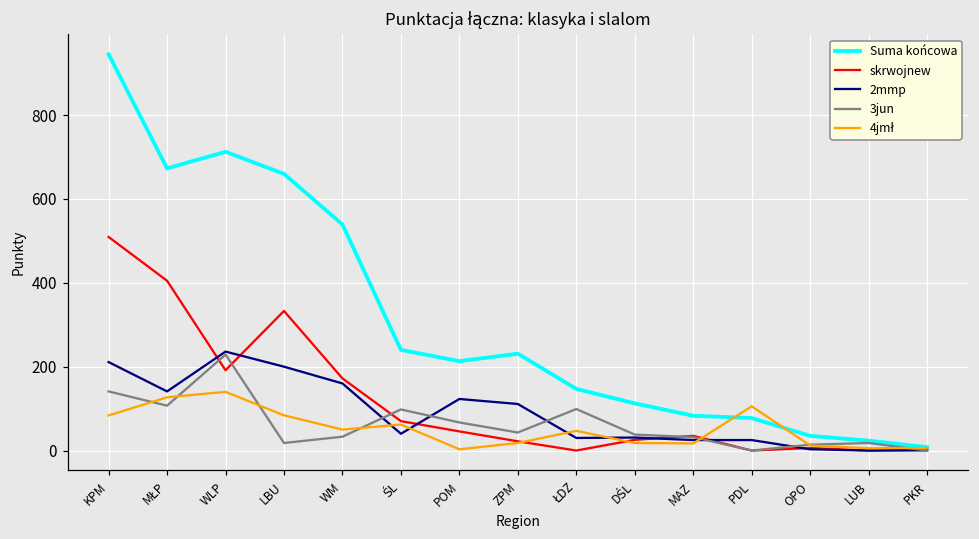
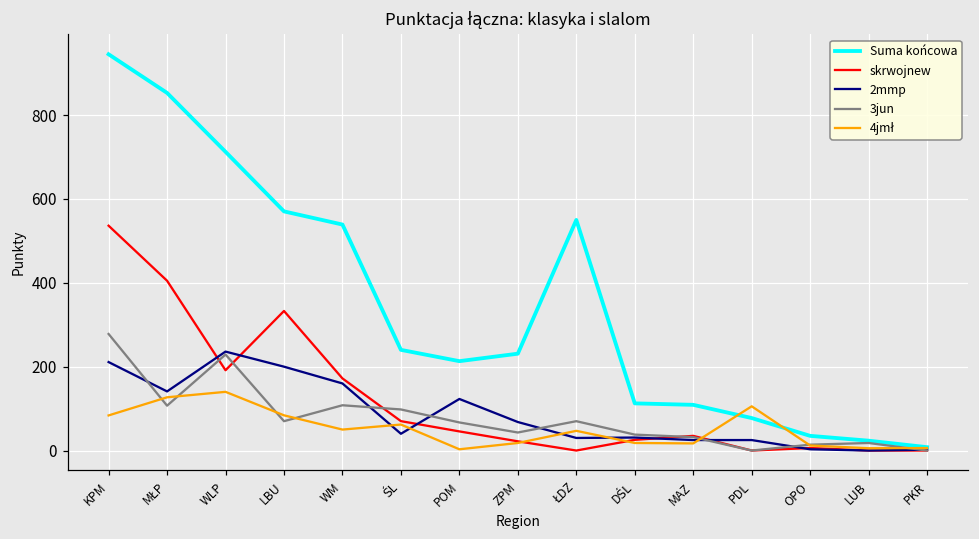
  {
    "Suma końcowa": {
      "KPM": 950,
-     "MŁP": 670,
+     "MŁP": 850,
      "WLP": 710,
-     "LBU": 660,
+     "LBU": 570,
      "WM": 540,
      "ŚL": 240,
      "POM": 210,
      "ZPM": 230,
-     "ŁDZ": 150,
+     "ŁDZ": 550,
      "DŚL": 110,
-     "MAZ": 80,
+     "MAZ": 110,
      "PDL": 80,
      "OPO": 40
    },
    "skrwojnew": {
-     "KPM": 510,
+     "KPM": 540,
      "MŁP": 410,
      "WLP": 190,
      "LBU": 330,
      "WM": 170,
      "ŚL": 70,
      "POM": 50,
      "ŁDZ": 0
    },
    "2mmp": {
      "KPM": 210,
      "MŁP": 140,
      "WLP": 240,
      "LBU": 200,
      "WM": 160,
      "ŚL": 40,
      "POM": 120,
-     "ZPM": 110,
+     "ZPM": 70,
      "ŁDZ": 30,
      "MAZ": 30,
      "PDL": 30
    },
    "3jun": {
-     "KPM": 140,
+     "KPM": 280,
      "MŁP": 110,
      "WLP": 230,
-     "LBU": 20,
-     "WM": 30,
+     "LBU": 70,
+     "WM": 110,
      "ŚL": 100,
      "POM": 70,
      "ZPM": 40,
-     "ŁDZ": 100,
+     "ŁDZ": 70,
      "DŚL": 40
    },
    "4jmł": {
      "KPM": 80,
      "MŁP": 130,
      "WLP": 140,
      "LBU": 80,
      "WM": 50,
      "ŚL": 60,
      "POM": 0,
      "ŁDZ": 50,
      "DŚL": 20,
      "MAZ": 20,
      "PDL": 110
    }
  }
